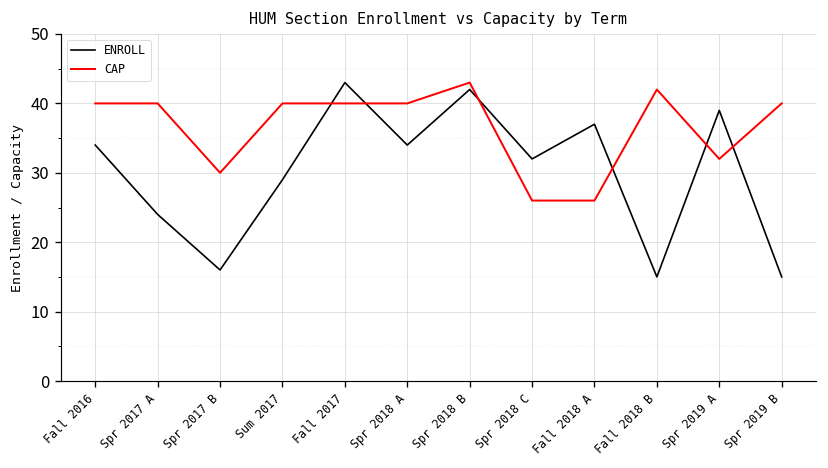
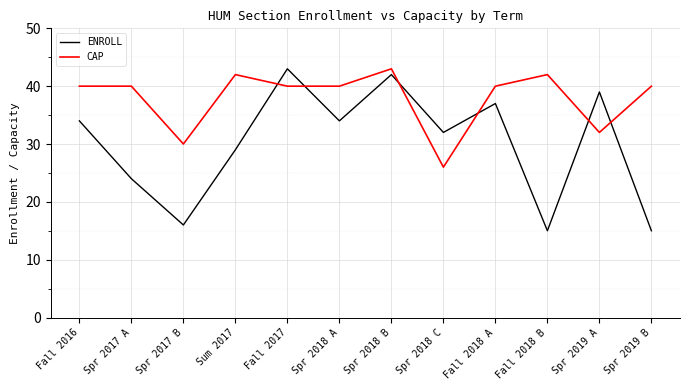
  {
    "ENROLL": {
      "Fall 2016": 34,
      "Spr 2017 A": 24,
      "Spr 2017 B": 16,
      "Sum 2017": 29,
      "Fall 2017": 43,
      "Spr 2018 A": 34,
      "Spr 2018 B": 42,
      "Spr 2018 C": 32,
      "Fall 2018 A": 37,
      "Fall 2018 B": 15,
      "Spr 2019 A": 39,
      "Spr 2019 B": 15
    },
    "CAP": {
      "Fall 2016": 40,
      "Spr 2017 A": 40,
      "Spr 2017 B": 30,
-     "Sum 2017": 40,
+     "Sum 2017": 42,
      "Fall 2017": 40,
      "Spr 2018 A": 40,
      "Spr 2018 B": 43,
      "Spr 2018 C": 26,
-     "Fall 2018 A": 26,
+     "Fall 2018 A": 40,
      "Fall 2018 B": 42,
      "Spr 2019 A": 32,
      "Spr 2019 B": 40
    }
  }
